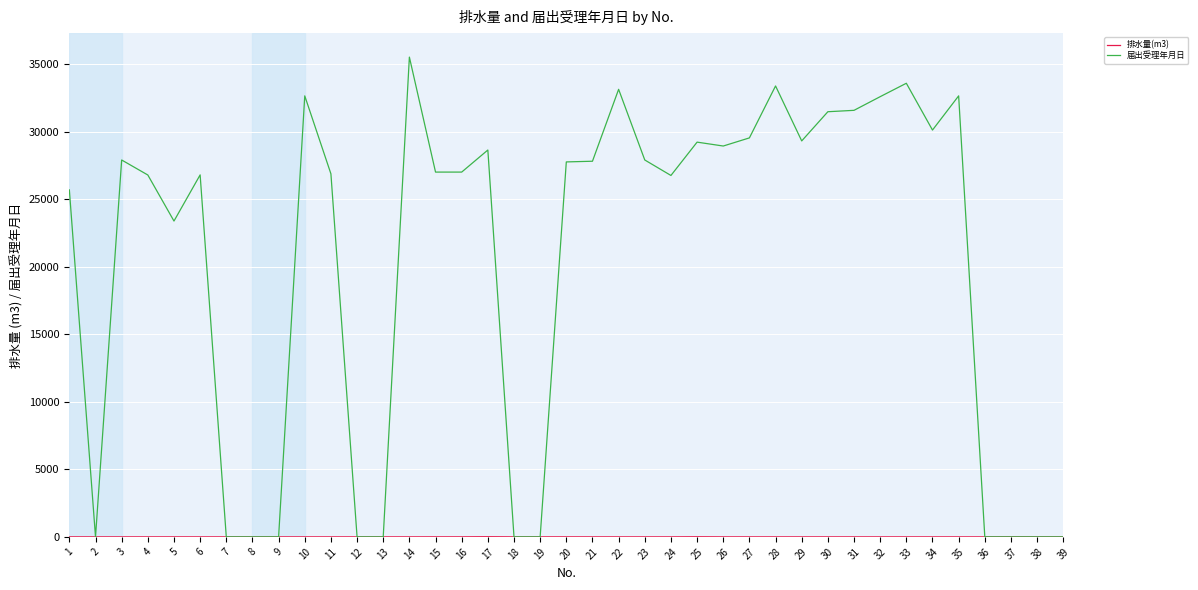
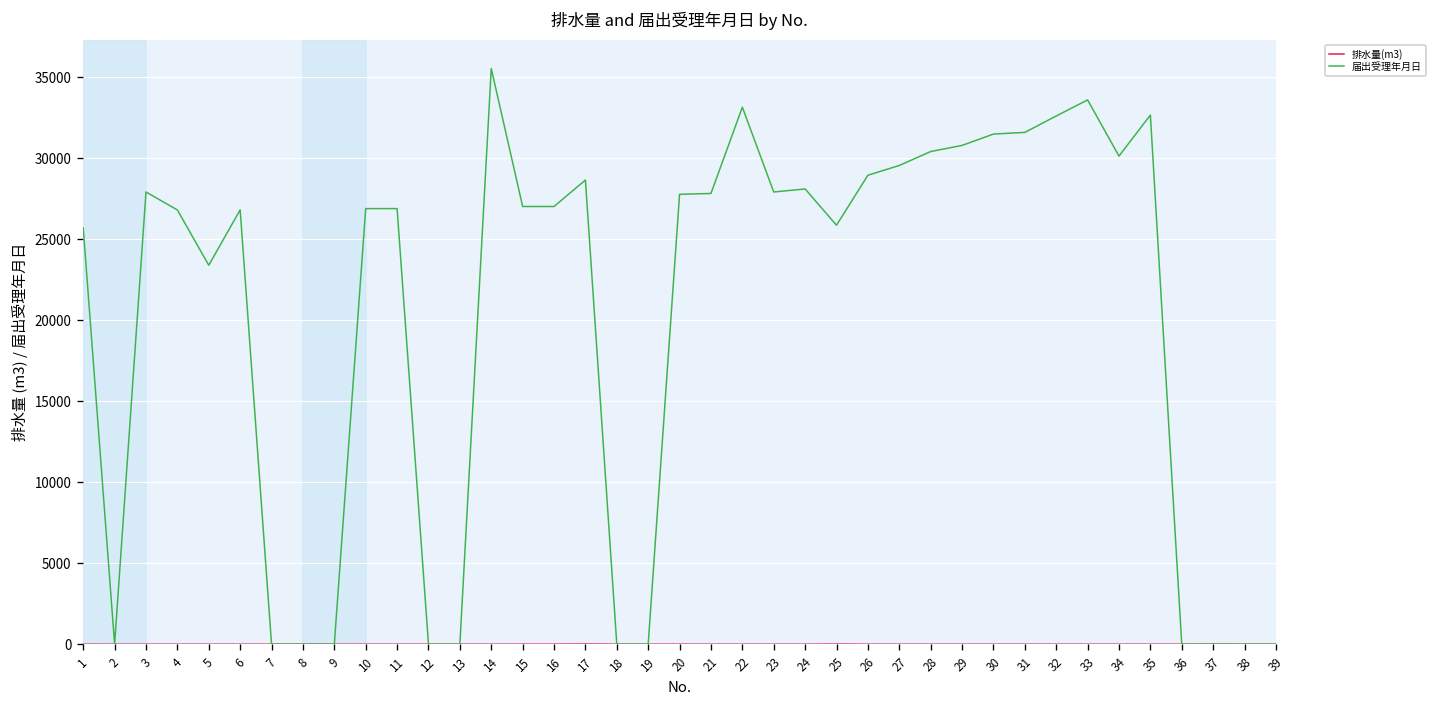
  {
    "排水量(m3)": {
      "1": 0,
      "3": 0,
      "4": 0,
      "5": 0,
      "6": 0,
      "10": 0,
      "11": 0,
      "14": 0,
      "15": 0,
      "16": 0,
      "17": 0,
      "20": 0,
      "21": 0,
      "22": 0,
      "23": 0,
      "24": 0,
      "25": 0,
      "26": 0,
      "27": 0,
      "28": 0,
      "29": 0,
      "30": 0,
      "31": 0,
      "32": 0,
      "33": 0,
      "34": 0,
      "35": 0
    },
    "届出受理年月日": {
      "1": 25700,
      "3": 27900,
      "4": 26800,
      "5": 23400,
      "6": 26800,
-     "10": 32700,
+     "10": 26900,
      "11": 26900,
      "14": 35500,
      "15": 27000,
      "16": 27000,
      "17": 28600,
      "20": 27800,
      "21": 27800,
      "22": 33100,
      "23": 27900,
-     "24": 26800,
-     "25": 29200,
+     "24": 28100,
+     "25": 25900,
      "26": 28900,
      "27": 29500,
-     "28": 33400,
-     "29": 29300,
+     "28": 30400,
+     "29": 30800,
      "30": 31500,
      "31": 31600,
      "32": 32600,
      "33": 33600,
      "34": 30100,
      "35": 32700
    }
  }
